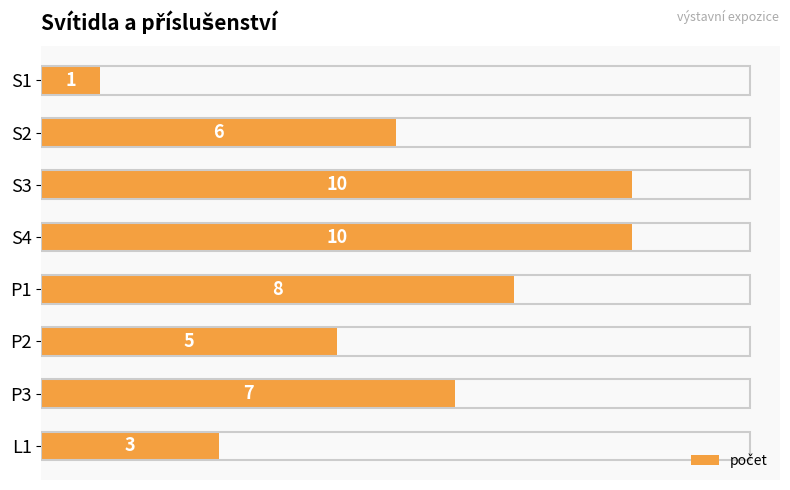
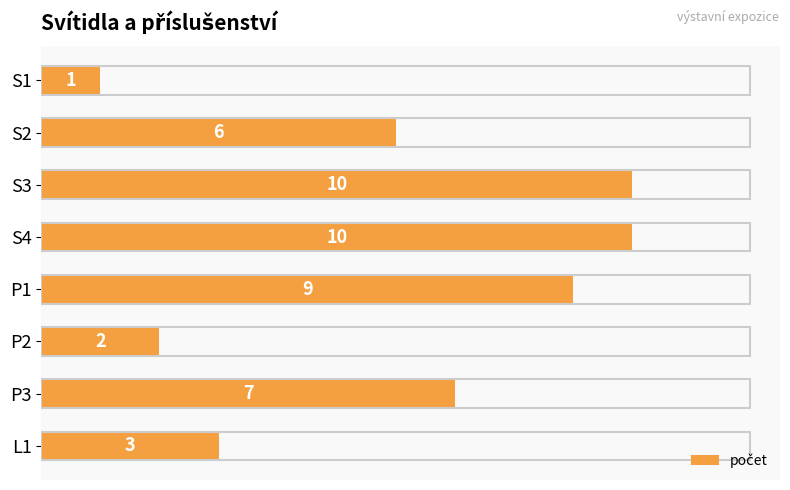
  {
    "S1": 1,
    "S2": 6,
    "S3": 10,
    "S4": 10,
-   "P1": 8,
-   "P2": 5,
+   "P1": 9,
+   "P2": 2,
    "P3": 7,
    "L1": 3
  }
